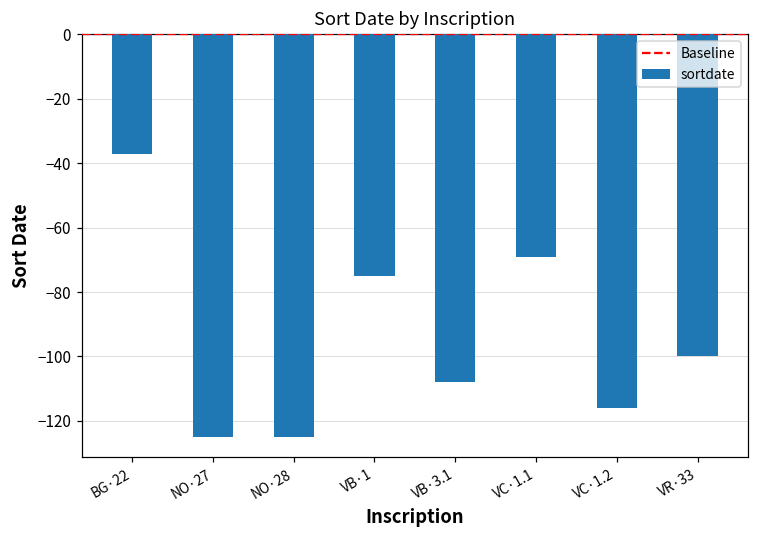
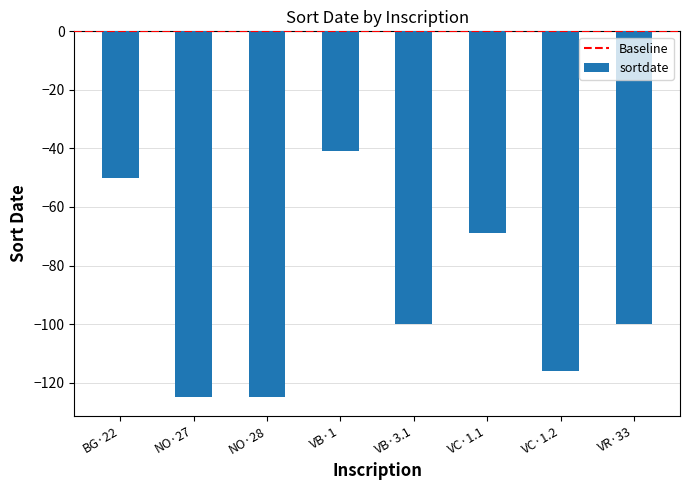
  {
-   "BG·22": -37,
+   "BG·22": -50,
    "NO·27": -125,
    "NO·28": -125,
-   "VB·1": -75,
-   "VB·3.1": -108,
+   "VB·1": -41,
+   "VB·3.1": -100,
    "VC·1.1": -69,
    "VC·1.2": -116,
    "VR·33": -100
  }
